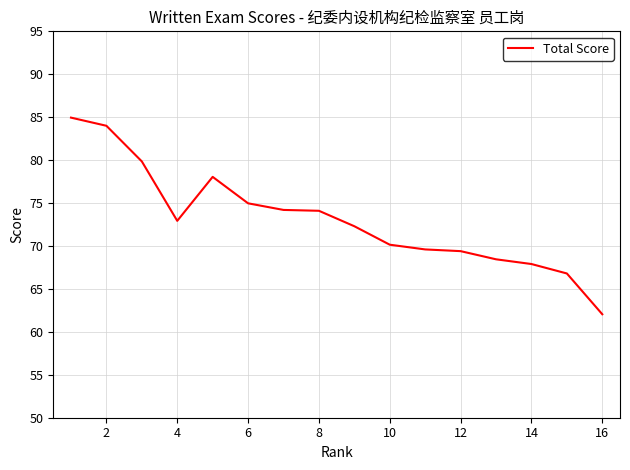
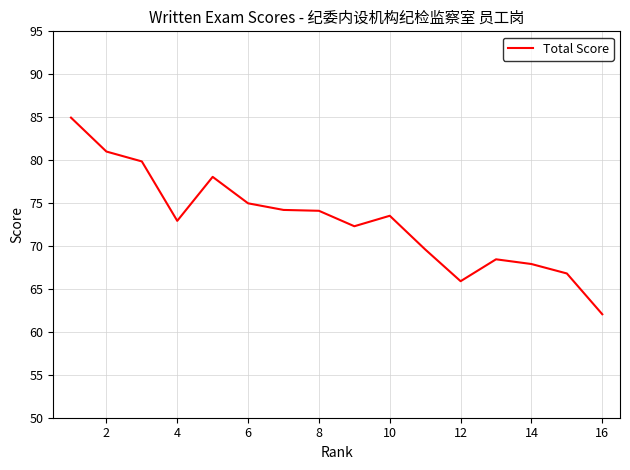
  {
-   "2": 84,
+   "2": 81,
    "4": 73,
    "6": 75,
    "8": 74,
-   "10": 70,
-   "12": 69,
+   "10": 74,
+   "12": 66,
    "14": 68,
    "16": 62
  }
